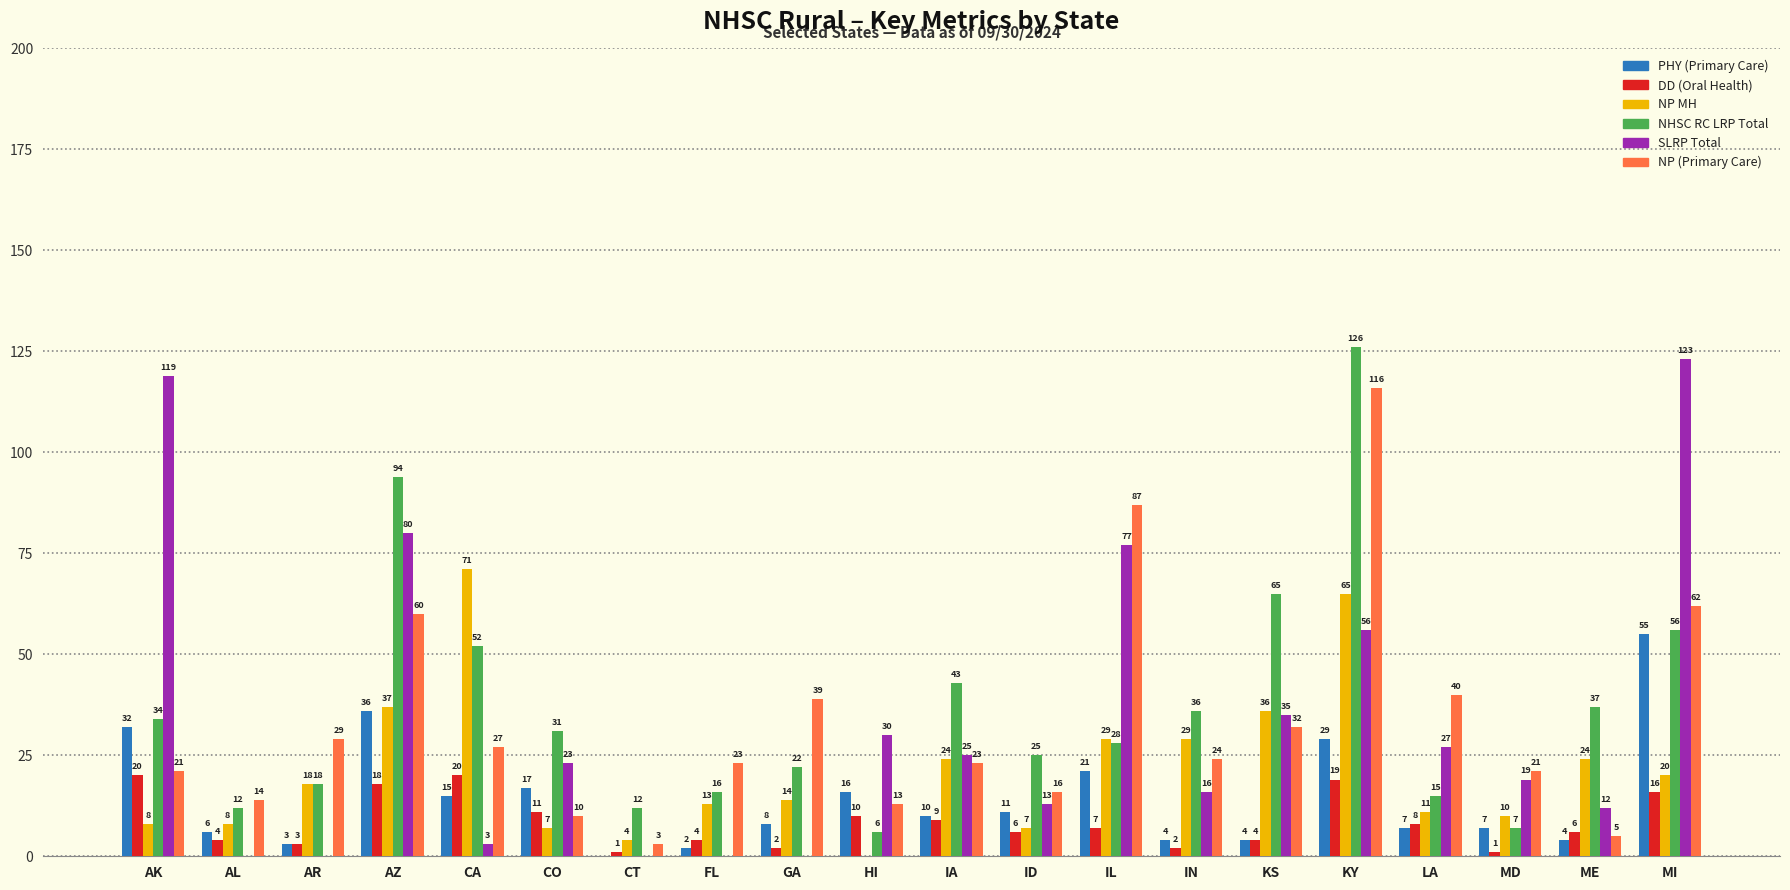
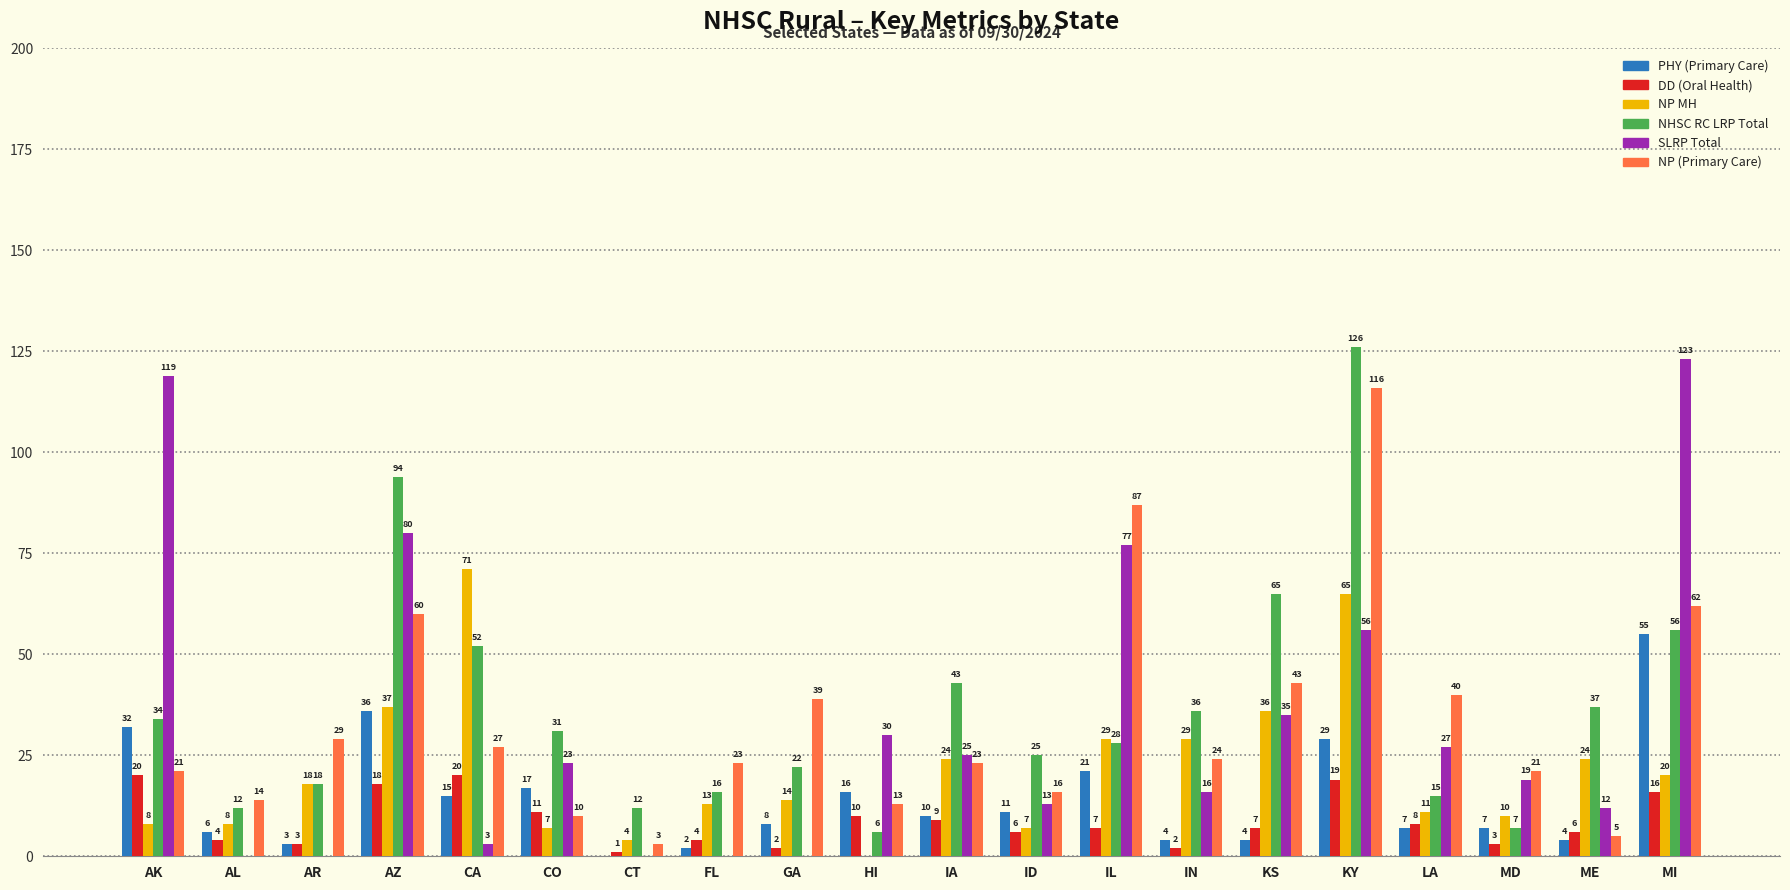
  {
    "PHY (Primary Care)": {
      "AK": 32,
      "AL": 6,
      "AR": 3,
      "AZ": 36,
      "CA": 15,
      "CO": 17,
      "FL": 2,
      "GA": 8,
      "HI": 16,
      "IA": 10,
      "ID": 11,
      "IL": 21,
      "IN": 4,
      "KS": 4,
      "KY": 29,
      "LA": 7,
      "MD": 7,
      "ME": 4,
      "MI": 55
    },
    "DD (Oral Health)": {
      "AK": 20,
      "AL": 4,
      "AR": 3,
      "AZ": 18,
      "CA": 20,
      "CO": 11,
      "CT": 1,
      "FL": 4,
      "GA": 2,
      "HI": 10,
      "IA": 9,
      "ID": 6,
      "IL": 7,
      "IN": 2,
-     "KS": 4,
+     "KS": 7,
      "KY": 19,
      "LA": 8,
-     "MD": 1,
+     "MD": 3,
      "ME": 6,
      "MI": 16
    },
    "NP MH": {
      "AK": 8,
      "AL": 8,
      "AR": 18,
      "AZ": 37,
      "CA": 71,
      "CO": 7,
      "CT": 4,
      "FL": 13,
      "GA": 14,
      "IA": 24,
      "ID": 7,
      "IL": 29,
      "IN": 29,
      "KS": 36,
      "KY": 65,
      "LA": 11,
      "MD": 10,
      "ME": 24,
      "MI": 20
    },
    "NHSC RC LRP Total": {
      "AK": 34,
      "AL": 12,
      "AR": 18,
      "AZ": 94,
      "CA": 52,
      "CO": 31,
      "CT": 12,
      "FL": 16,
      "GA": 22,
      "HI": 6,
      "IA": 43,
      "ID": 25,
      "IL": 28,
      "IN": 36,
      "KS": 65,
      "KY": 126,
      "LA": 15,
      "MD": 7,
      "ME": 37,
      "MI": 56
    },
    "SLRP Total": {
      "AK": 119,
      "AZ": 80,
      "CA": 3,
      "CO": 23,
      "HI": 30,
      "IA": 25,
      "ID": 13,
      "IL": 77,
      "IN": 16,
      "KS": 35,
      "KY": 56,
      "LA": 27,
      "MD": 19,
      "ME": 12,
      "MI": 123
    },
    "NP (Primary Care)": {
      "AK": 21,
      "AL": 14,
      "AR": 29,
      "AZ": 60,
      "CA": 27,
      "CO": 10,
      "CT": 3,
      "FL": 23,
      "GA": 39,
      "HI": 13,
      "IA": 23,
      "ID": 16,
      "IL": 87,
      "IN": 24,
-     "KS": 32,
+     "KS": 43,
      "KY": 116,
      "LA": 40,
      "MD": 21,
      "ME": 5,
      "MI": 62
    }
  }
